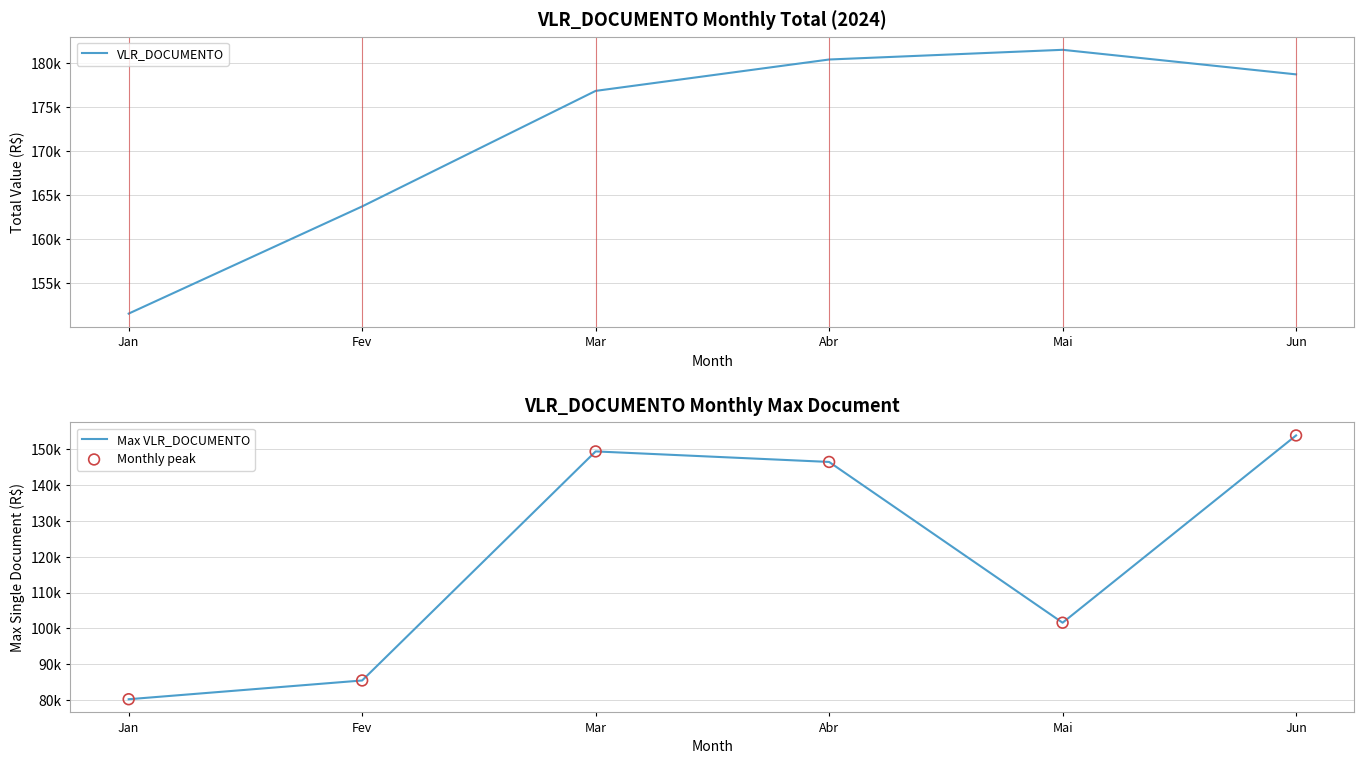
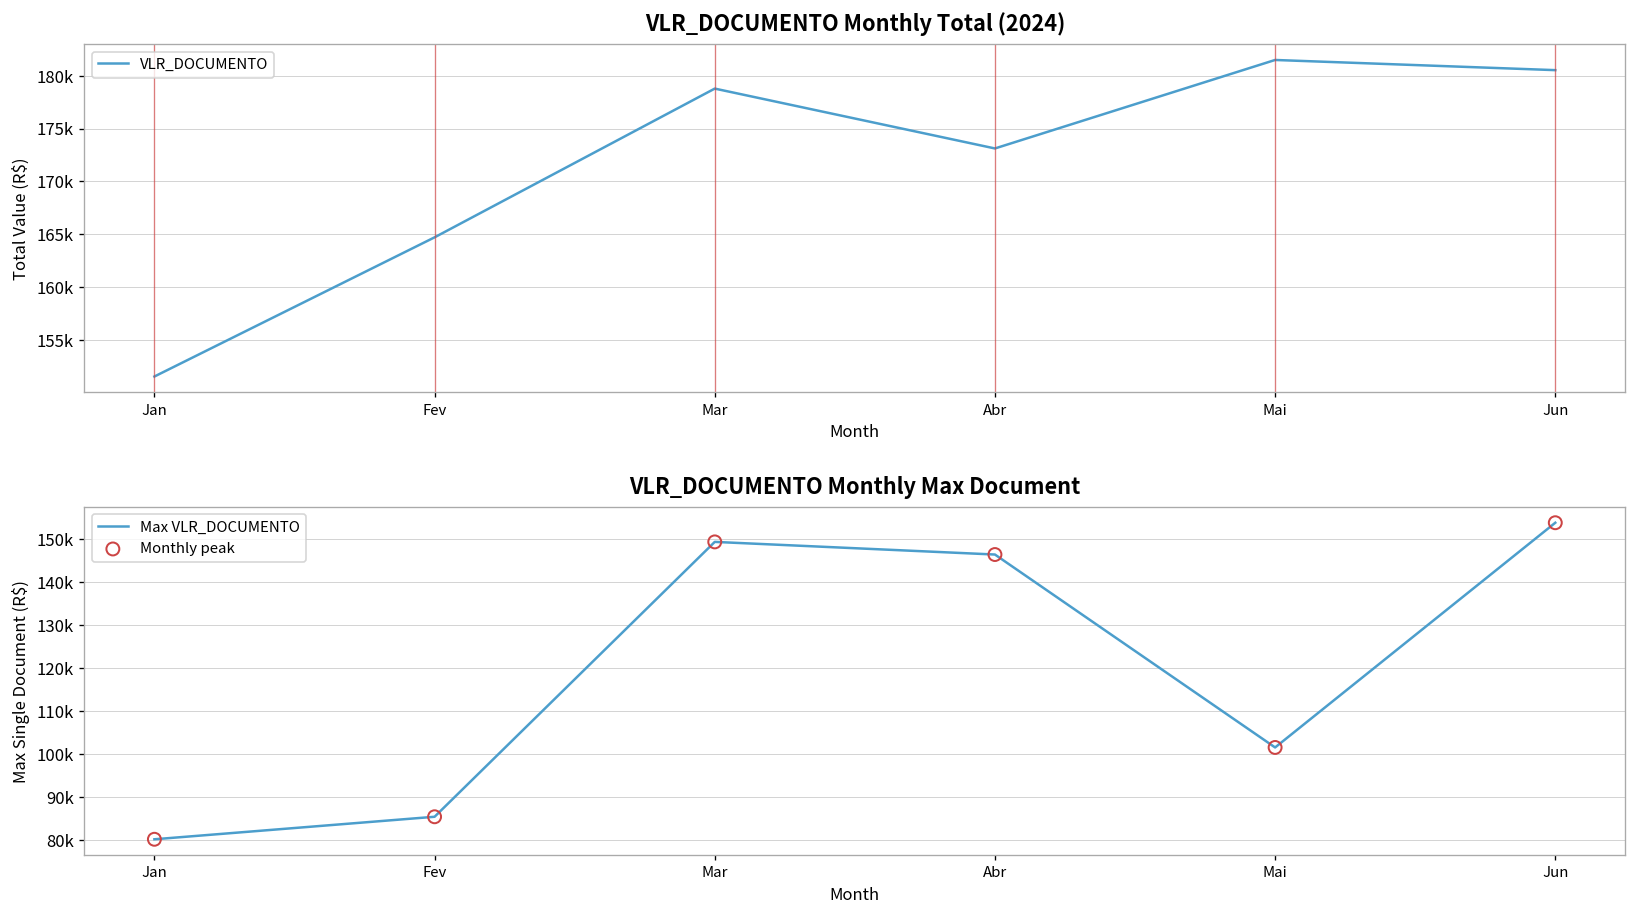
  {
    "VLR_DOCUMENTO Monthly Total (2024)": {
      "Jan": 152000,
-     "Fev": 164000,
-     "Mar": 177000,
-     "Abr": 180000,
+     "Fev": 165000,
+     "Mar": 179000,
+     "Abr": 173000,
      "Mai": 182000,
-     "Jun": 179000
+     "Jun": 181000
    },
    "VLR_DOCUMENTO Monthly Max Document": {
      "Jan": 80000,
      "Fev": 85000,
      "Mar": 149000,
      "Abr": 146000,
      "Mai": 102000,
      "Jun": 154000
    }
  }
